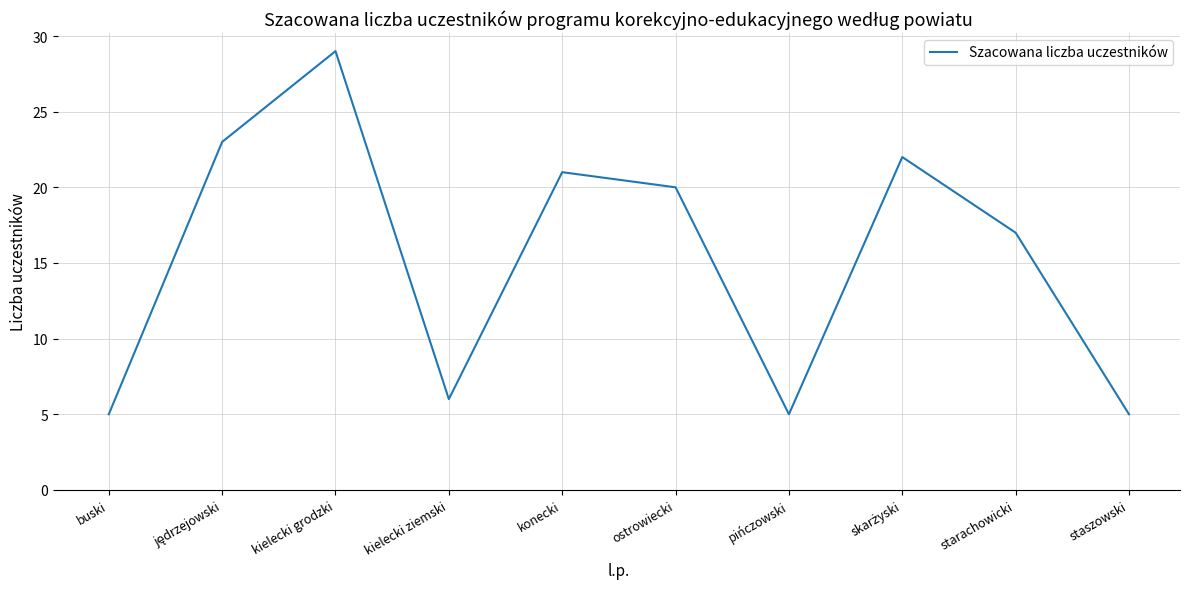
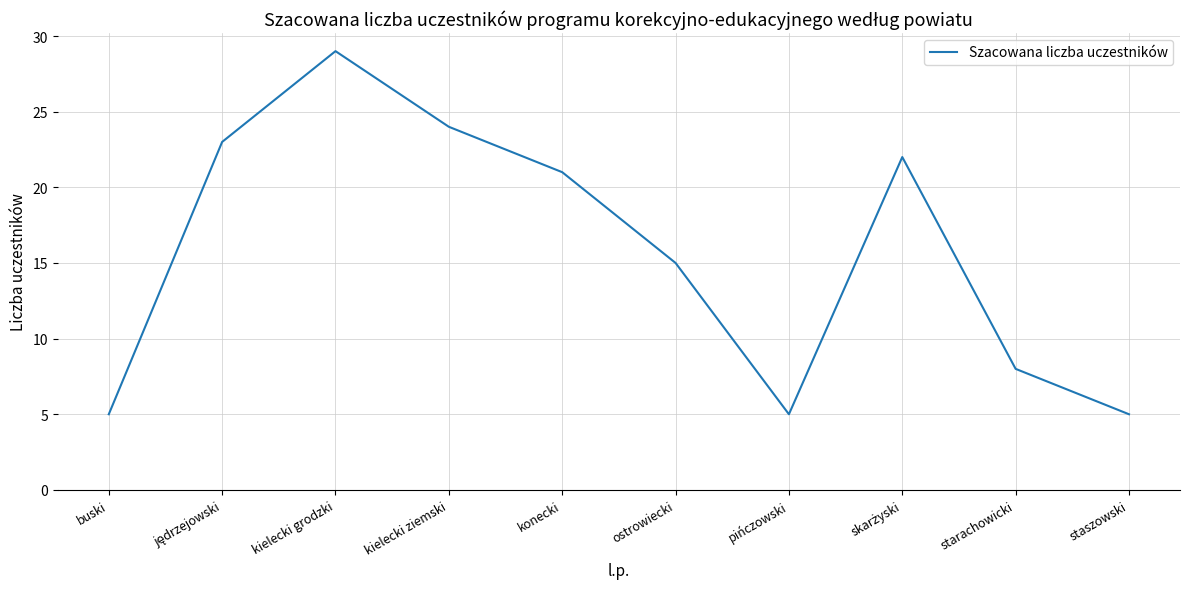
  {
    "buski": 5,
    "jędrzejowski": 23,
    "kielecki grodzki": 29,
-   "kielecki ziemski": 6,
+   "kielecki ziemski": 24,
    "konecki": 21,
-   "ostrowiecki": 20,
+   "ostrowiecki": 15,
    "pińczowski": 5,
    "skarżyski": 22,
-   "starachowicki": 17,
+   "starachowicki": 8,
    "staszowski": 5
  }
